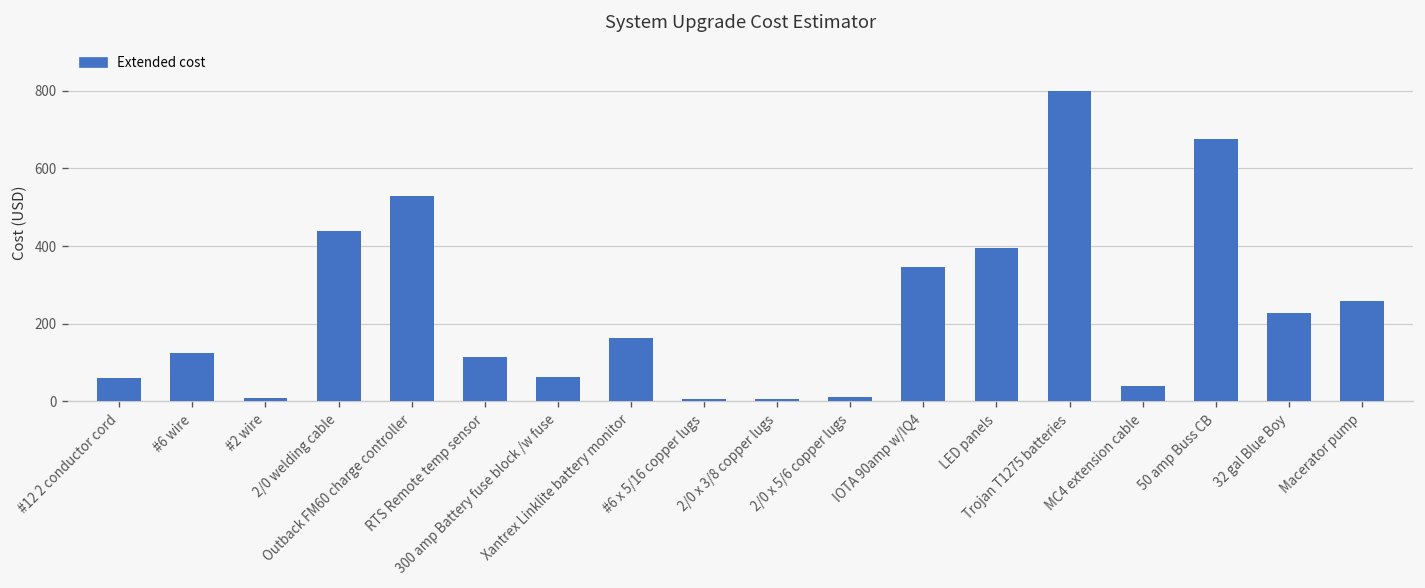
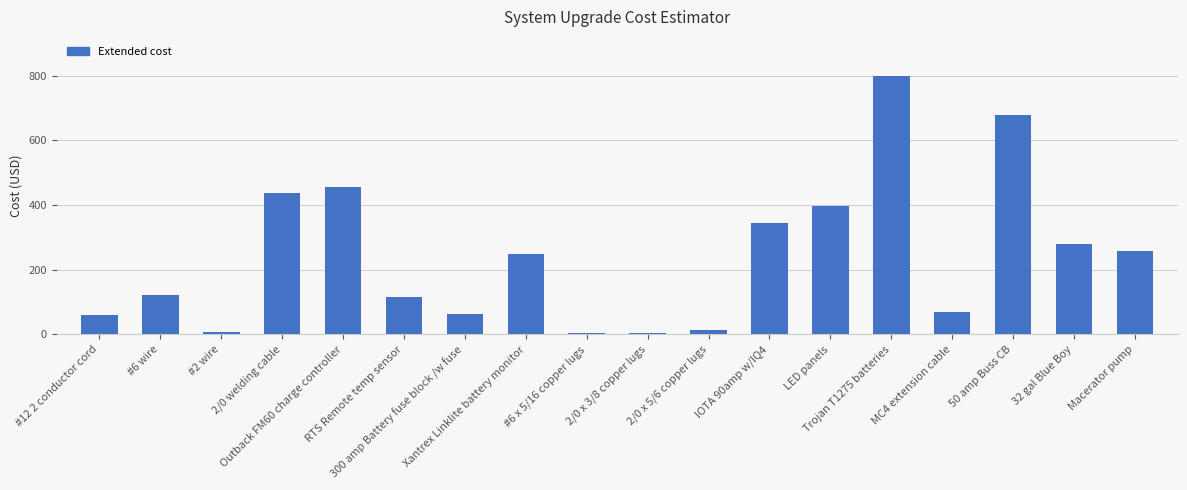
  {
    "#12 2 conductor cord": 60,
    "#6 wire": 120,
    "#2 wire": 10,
    "2/0 welding cable": 440,
-   "Outback FM60 charge controller": 530,
+   "Outback FM60 charge controller": 460,
    "RTS Remote temp sensor": 120,
    "300 amp Battery fuse block /w fuse": 60,
-   "Xantrex Linklite battery monitor": 160,
+   "Xantrex Linklite battery monitor": 250,
    "2/0 x 5/6 copper lugs": 10,
    "IOTA 90amp w/IQ4": 350,
    "LED panels": 400,
    "Trojan T1275 batteries": 800,
-   "MC4 extension cable": 40,
+   "MC4 extension cable": 70,
    "50 amp Buss CB": 680,
-   "32 gal Blue Boy": 230,
+   "32 gal Blue Boy": 280,
    "Macerator pump": 260
  }
